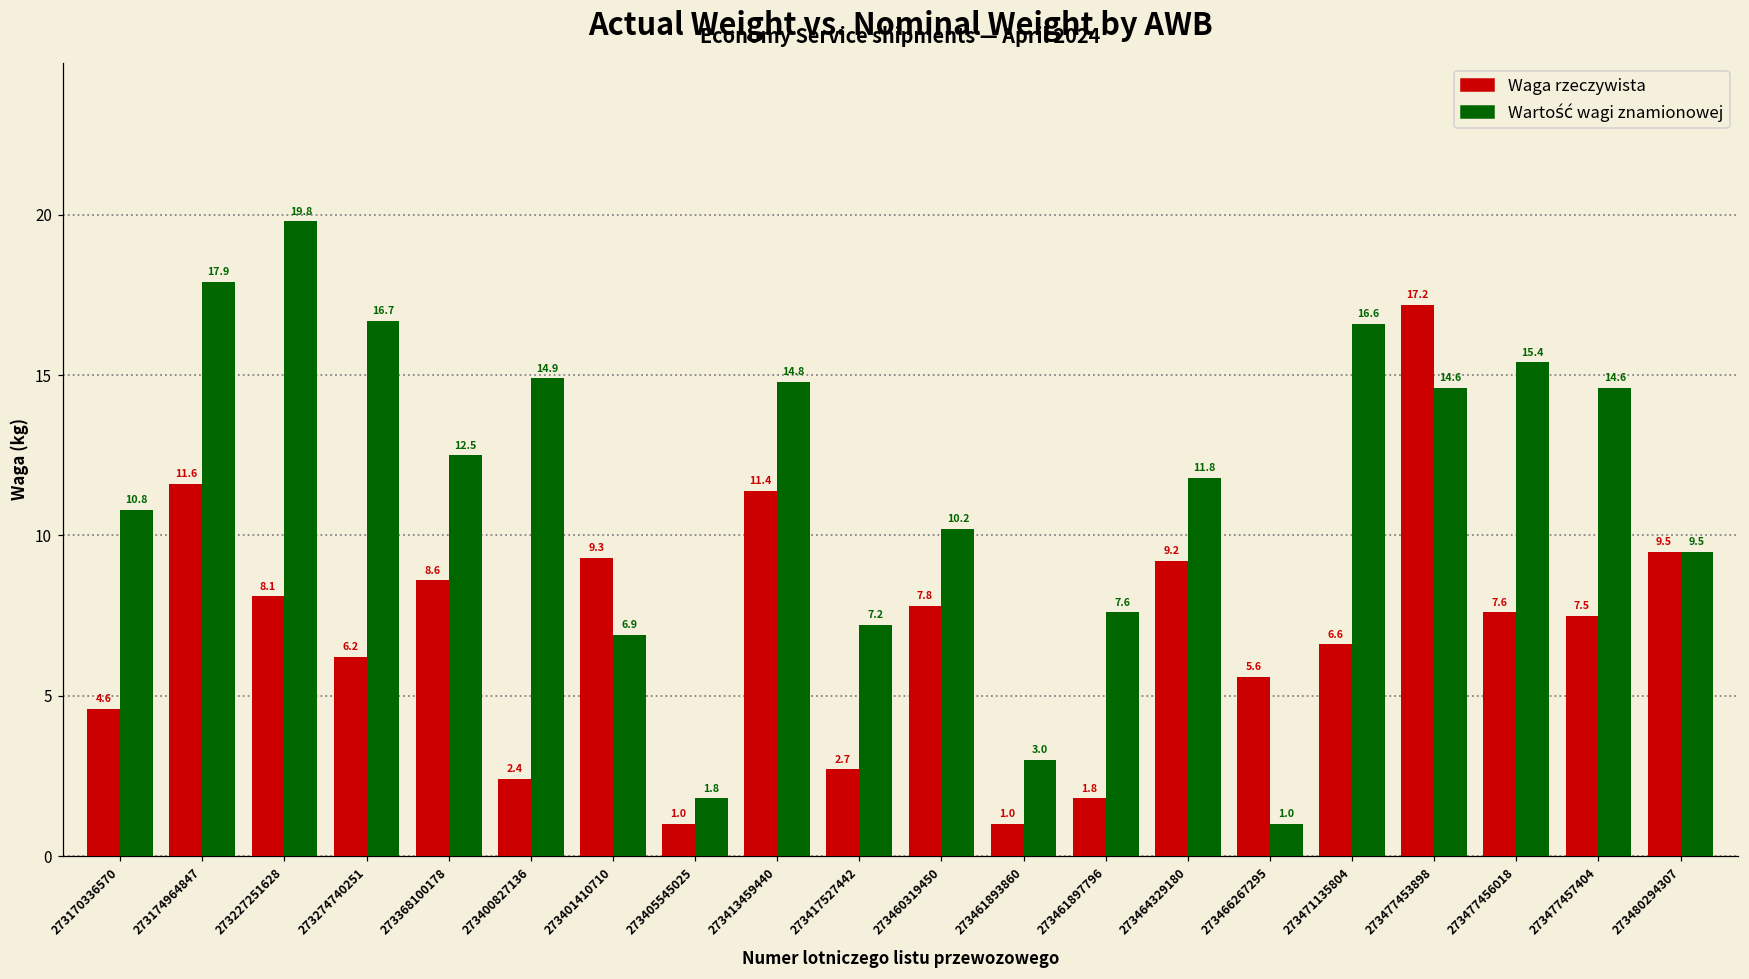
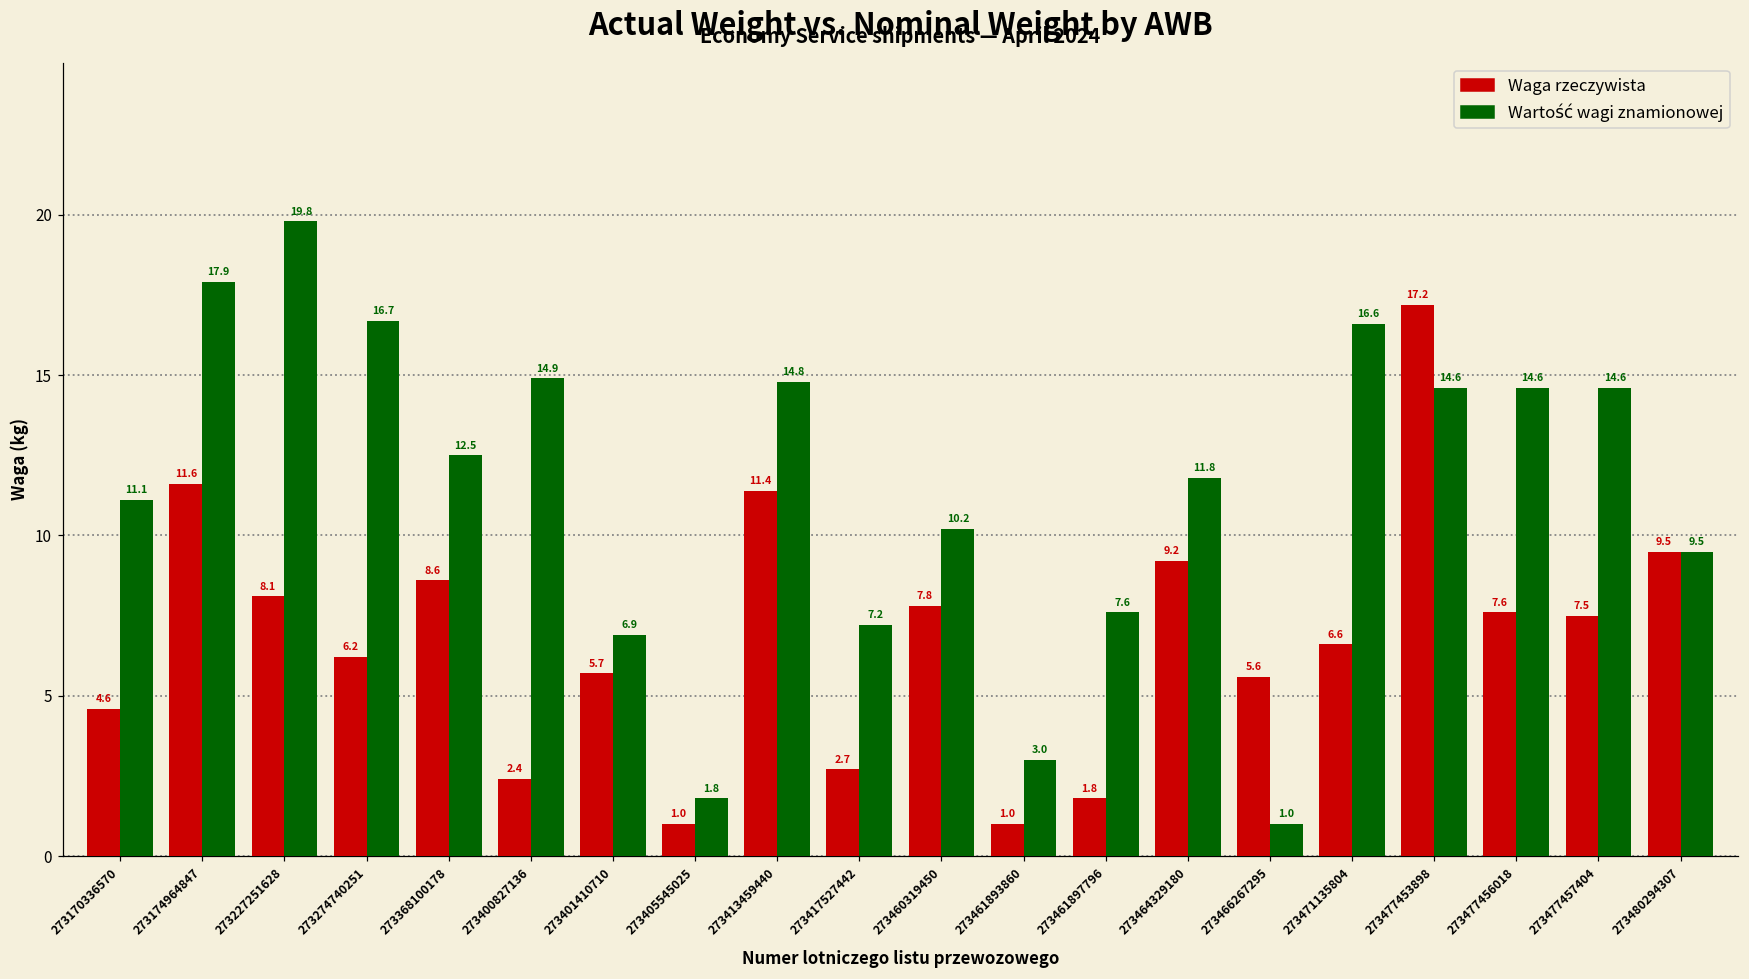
  {
    "Waga rzeczywista": {
      "273170336570": 4.6,
      "273174964847": 11.6,
      "273227251628": 8.1,
      "273274740251": 6.2,
      "273368100178": 8.6,
      "273400827136": 2.4,
-     "273401410710": 9.3,
+     "273401410710": 5.7,
      "273405545025": 1.0,
      "273413459440": 11.4,
      "273417527442": 2.7,
      "273460319450": 7.8,
      "273461893860": 1.0,
      "273461897796": 1.8,
      "273464329180": 9.2,
      "273466267295": 5.6,
      "273471135804": 6.6,
      "273477453898": 17.2,
      "273477456018": 7.6,
      "273477457404": 7.5,
      "273480294307": 9.5
    },
    "Wartość wagi znamionowej": {
-     "273170336570": 10.8,
+     "273170336570": 11.1,
      "273174964847": 17.9,
      "273227251628": 19.8,
      "273274740251": 16.7,
      "273368100178": 12.5,
      "273400827136": 14.9,
      "273401410710": 6.9,
      "273405545025": 1.8,
      "273413459440": 14.8,
      "273417527442": 7.2,
      "273460319450": 10.2,
      "273461893860": 3.0,
      "273461897796": 7.6,
      "273464329180": 11.8,
      "273466267295": 1.0,
      "273471135804": 16.6,
      "273477453898": 14.6,
-     "273477456018": 15.4,
+     "273477456018": 14.6,
      "273477457404": 14.6,
      "273480294307": 9.5
    }
  }
